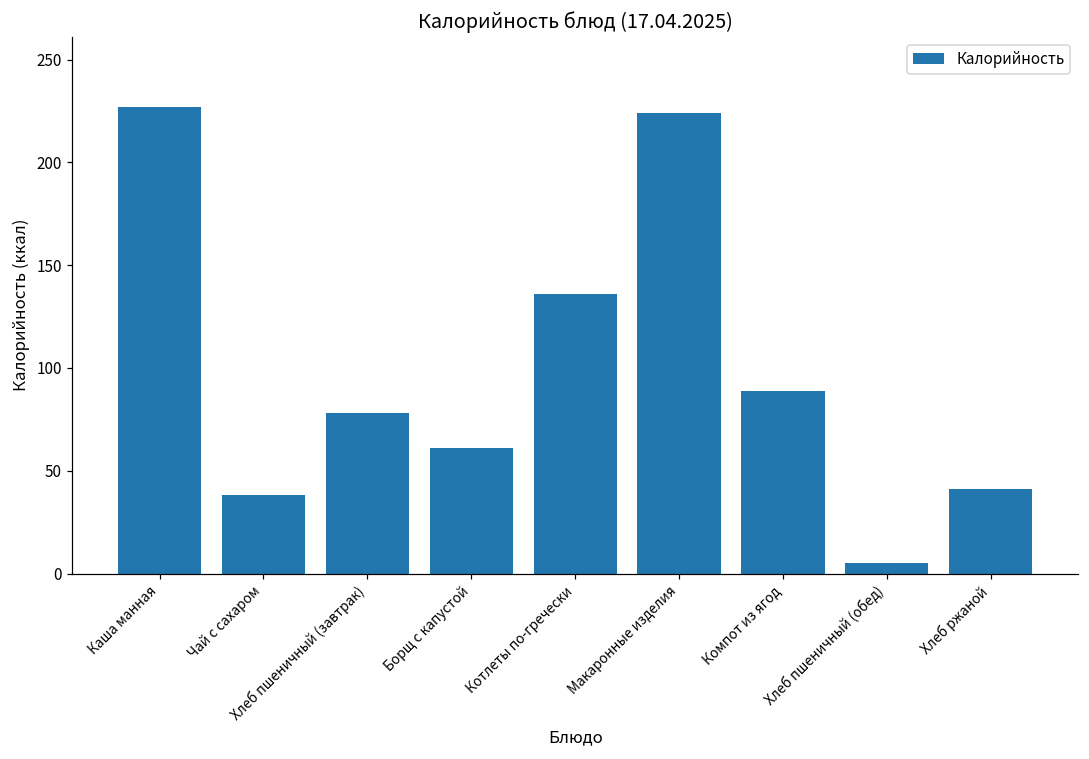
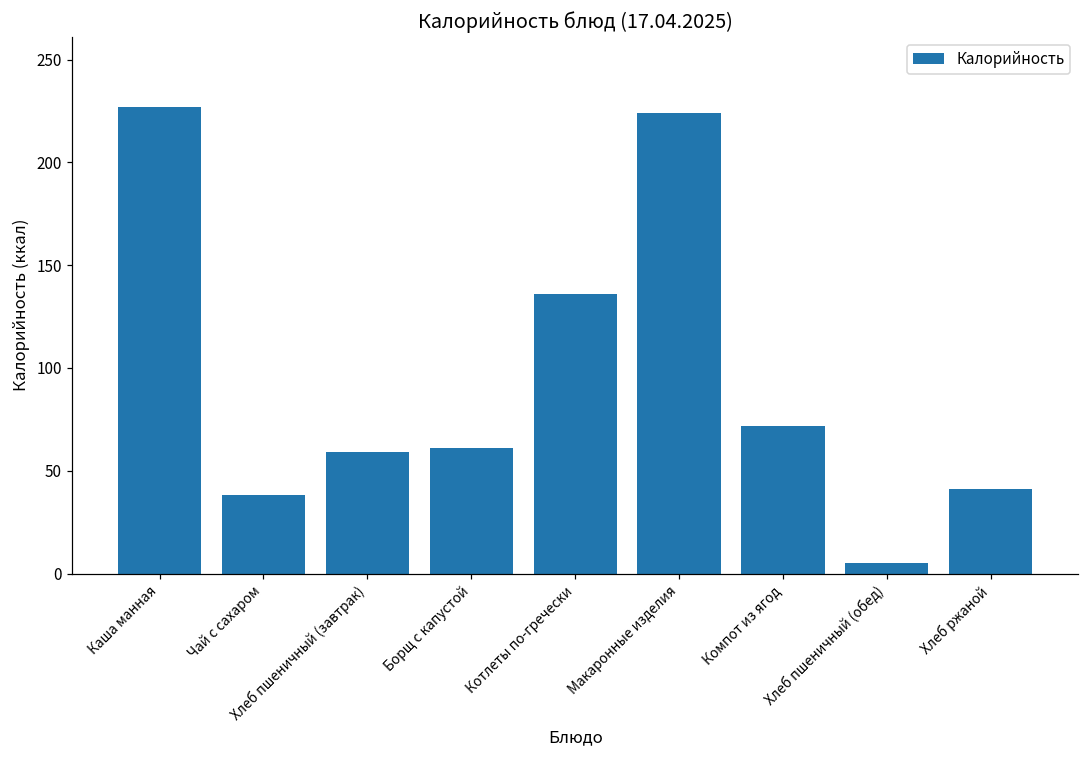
  {
    "Каша манная": 227,
    "Чай с сахаром": 38,
-   "Хлеб пшеничный (завтрак)": 78,
+   "Хлеб пшеничный (завтрак)": 59,
    "Борщ с капустой": 61,
    "Котлеты по-гречески": 136,
    "Макаронные изделия": 224,
-   "Компот из ягод": 89,
+   "Компот из ягод": 72,
    "Хлеб пшеничный (обед)": 5,
    "Хлеб ржаной": 41
  }
